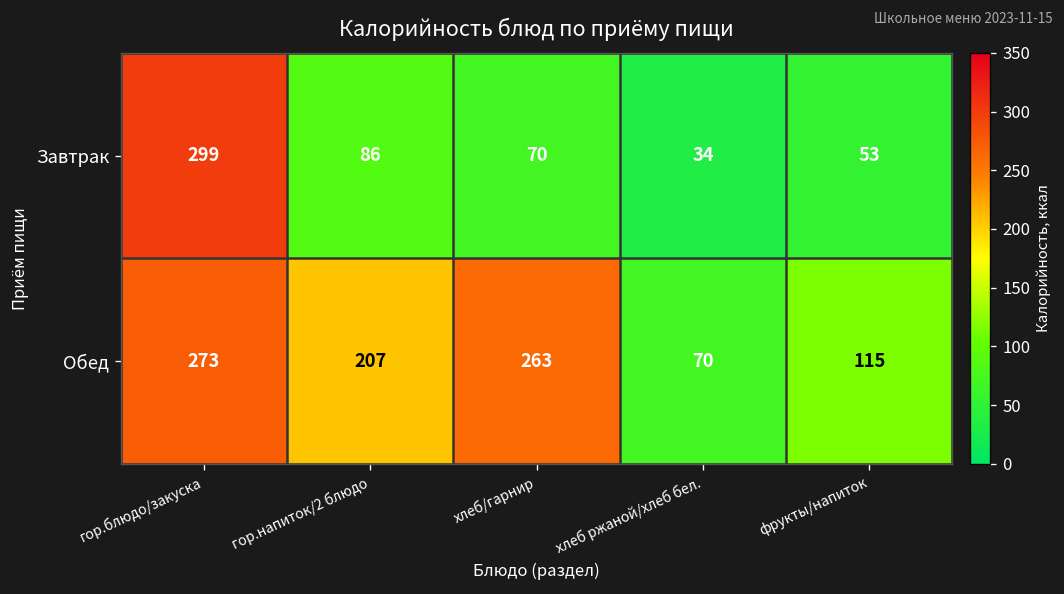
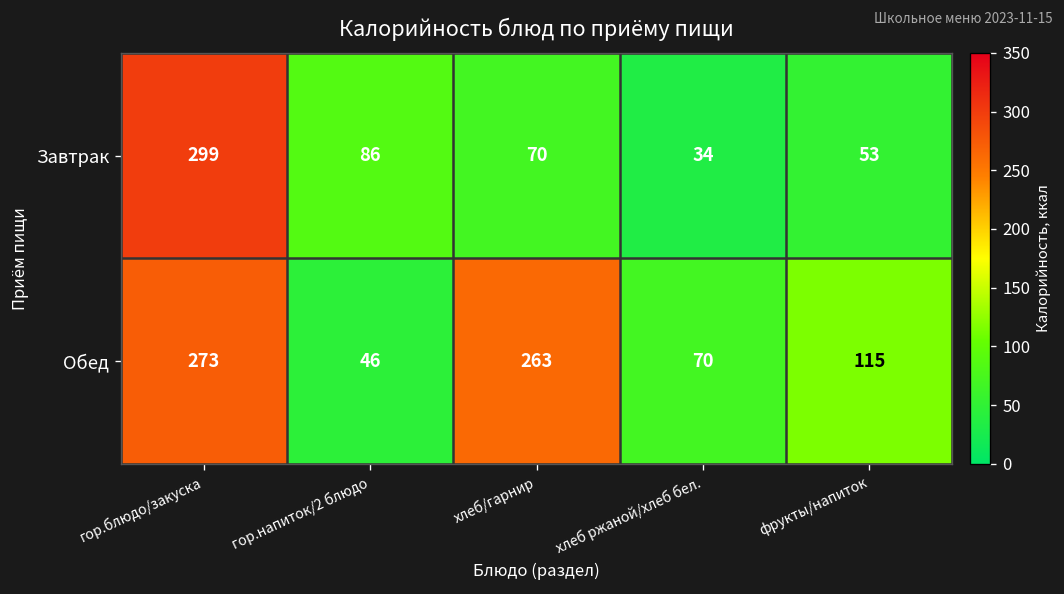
  {
    "Завтрак": {
      "гор.блюдо/закуска": 299,
      "гор.напиток/2 блюдо": 86,
      "хлеб/гарнир": 70,
      "хлеб ржаной/хлеб бел.": 34,
      "фрукты/напиток": 53
    },
    "Обед": {
      "гор.блюдо/закуска": 273,
-     "гор.напиток/2 блюдо": 207,
+     "гор.напиток/2 блюдо": 46,
      "хлеб/гарнир": 263,
      "хлеб ржаной/хлеб бел.": 70,
      "фрукты/напиток": 115
    }
  }
